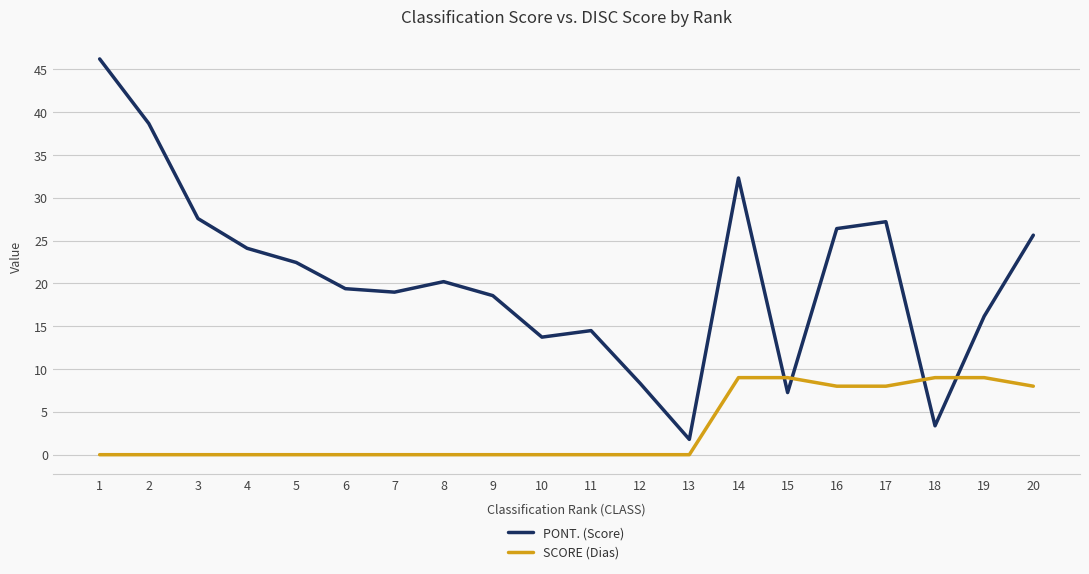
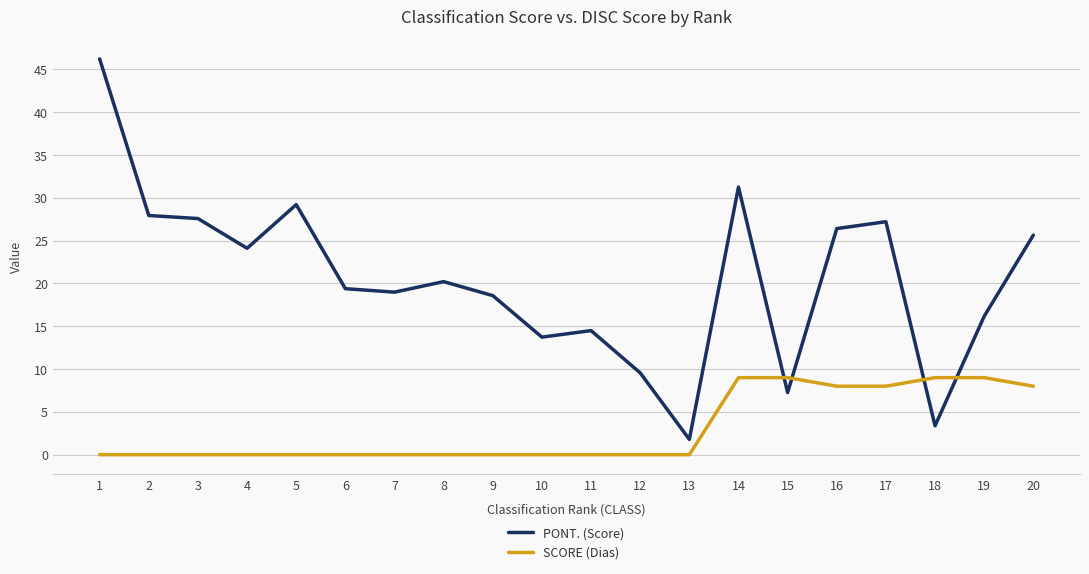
  {
    "PONT. (Score)": {
      "1": 46,
-     "2": 39,
+     "2": 28,
      "3": 28,
      "4": 24,
-     "5": 22,
+     "5": 29,
      "6": 19,
      "7": 19,
      "8": 20,
      "9": 19,
      "10": 14,
      "11": 14,
-     "12": 8,
+     "12": 10,
      "13": 2,
-     "14": 32,
+     "14": 31,
      "15": 7,
      "16": 26,
      "17": 27,
      "18": 3,
      "19": 16,
      "20": 26
    },
    "SCORE (Dias)": {
      "1": 0,
      "2": 0,
      "3": 0,
      "4": 0,
      "5": 0,
      "6": 0,
      "7": 0,
      "8": 0,
      "9": 0,
      "10": 0,
      "11": 0,
      "12": 0,
      "13": 0,
      "14": 9,
      "15": 9,
      "16": 8,
      "17": 8,
      "18": 9,
      "19": 9,
      "20": 8
    }
  }
